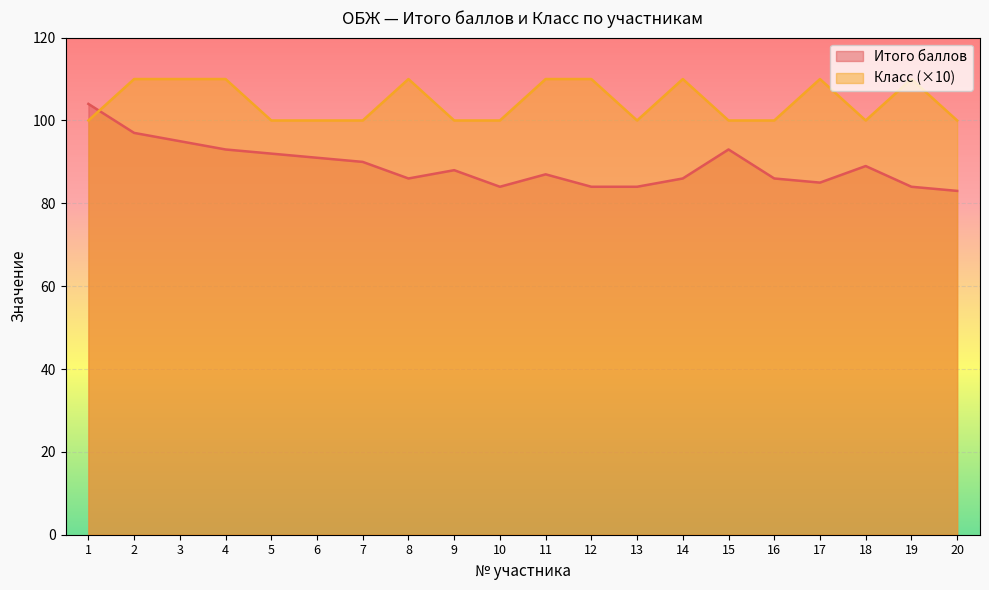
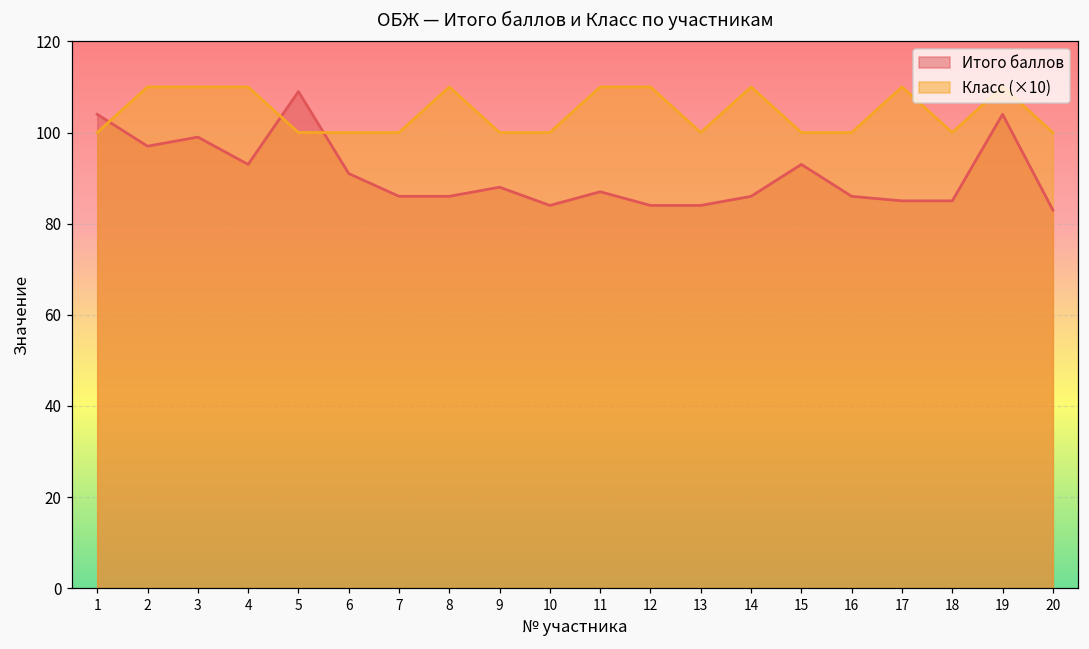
  {
    "Итого баллов": {
      "1": 104,
      "2": 97,
-     "3": 95,
+     "3": 99,
      "4": 93,
-     "5": 92,
+     "5": 109,
      "6": 91,
-     "7": 90,
+     "7": 86,
      "8": 86,
      "9": 88,
      "10": 84,
      "11": 87,
      "12": 84,
      "13": 84,
      "14": 86,
      "15": 93,
      "16": 86,
      "17": 85,
-     "18": 89,
-     "19": 84,
+     "18": 85,
+     "19": 104,
      "20": 83
    },
    "Класс (×10)": {
      "1": 100,
      "2": 110,
      "3": 110,
      "4": 110,
      "5": 100,
      "6": 100,
      "7": 100,
      "8": 110,
      "9": 100,
      "10": 100,
      "11": 110,
      "12": 110,
      "13": 100,
      "14": 110,
      "15": 100,
      "16": 100,
      "17": 110,
      "18": 100,
      "20": 100
    }
  }
